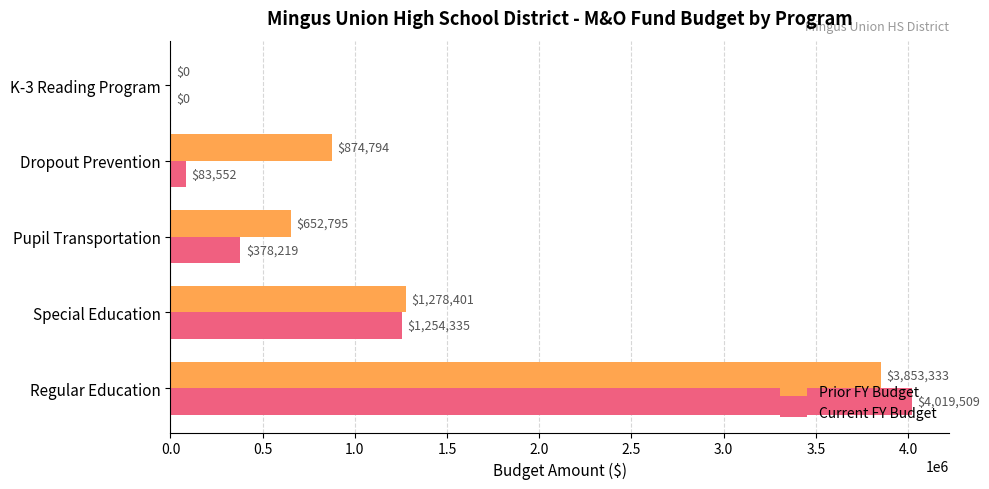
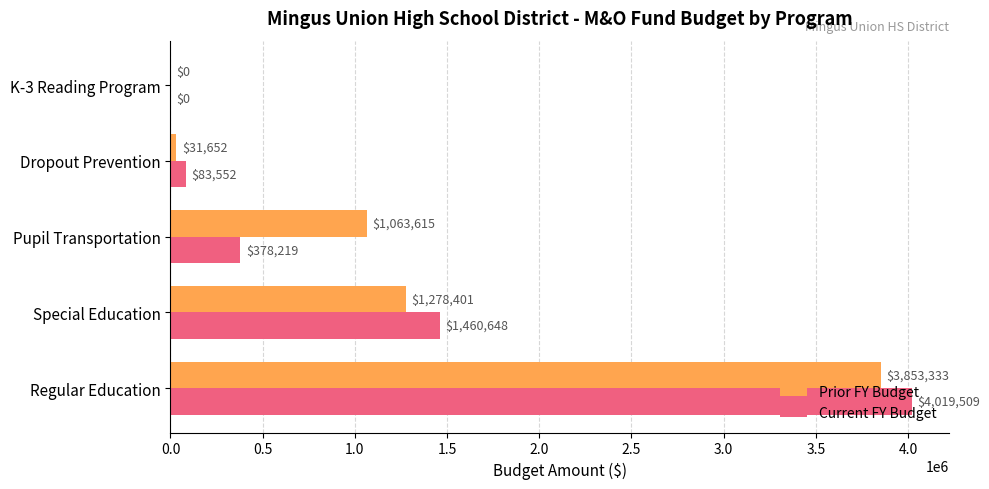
  {
    "Prior FY Budget": {
      "K-3 Reading Program": "$0",
-     "Dropout Prevention": "$874,794",
-     "Pupil Transportation": "$652,795",
+     "Dropout Prevention": "$31,652",
+     "Pupil Transportation": "$1,063,615",
      "Special Education": "$1,278,401",
      "Regular Education": "$3,853,333"
    },
    "Current FY Budget": {
      "K-3 Reading Program": "$0",
      "Dropout Prevention": "$83,552",
      "Pupil Transportation": "$378,219",
-     "Special Education": "$1,254,335",
+     "Special Education": "$1,460,648",
      "Regular Education": "$4,019,509"
    }
  }
